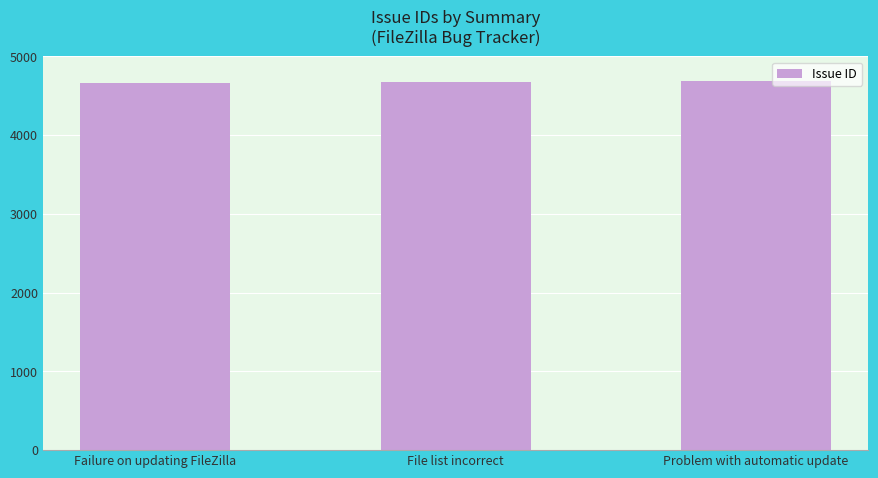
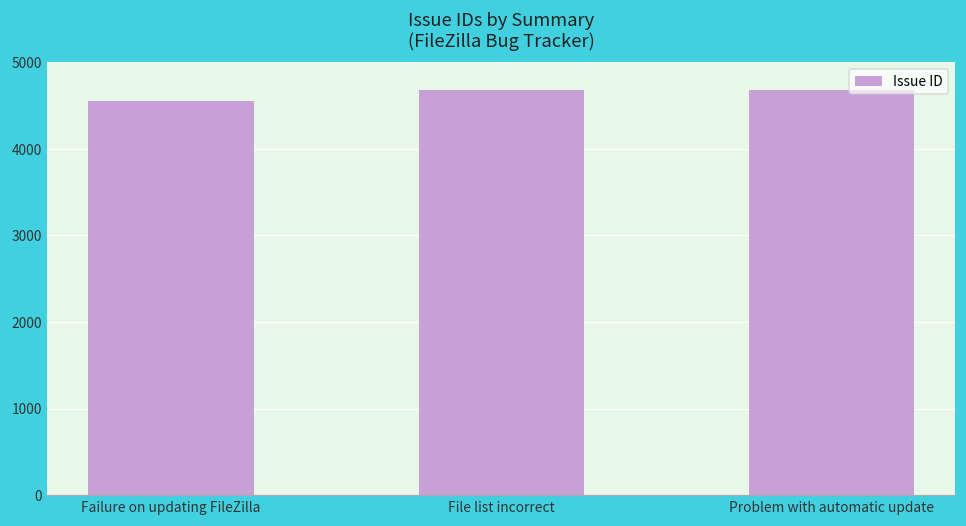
  {
-   "Failure on updating FileZilla": 4700,
+   "Failure on updating FileZilla": 4500,
    "File list incorrect": 4700,
    "Problem with automatic update": 4700
  }
